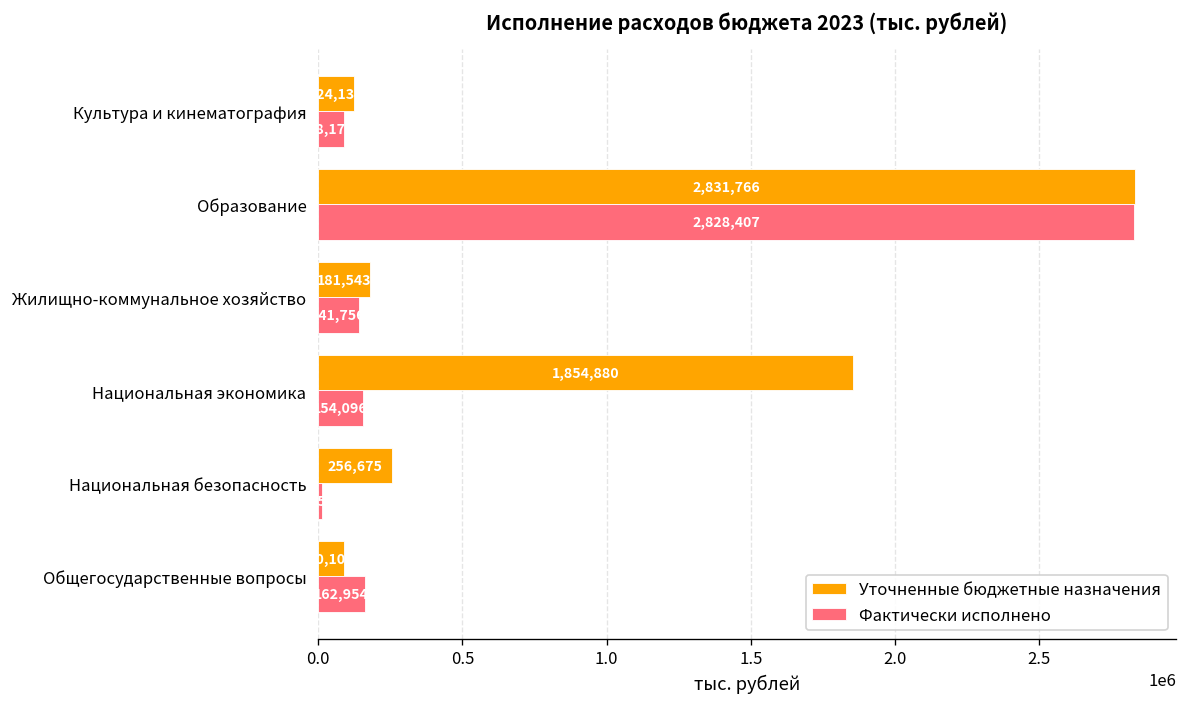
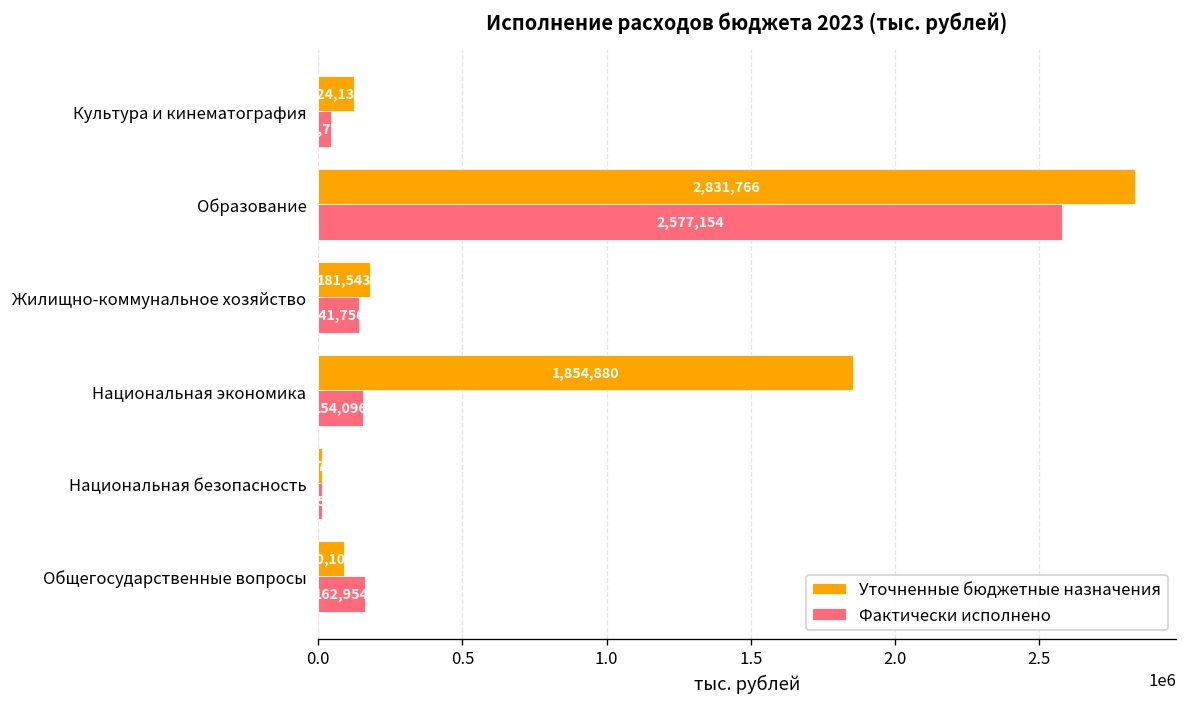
  {
    "Уточненные бюджетные назначения": {
-     "Национальная безопасность": "260000",
+     "Национальная безопасность": "10000",
      "Общегосударственные вопросы": "90000"
    },
    "Фактически исполнено": {
-     "Культура и кинематография": "90000",
-     "Образование": "2,828,407",
+     "Культура и кинематография": "40000",
+     "Образование": "2,577,154",
      "Жилищно-коммунальное хозяйство": "141,756",
      "Национальная экономика": "154,096",
      "Общегосударственные вопросы": "162,954"
    }
  }
